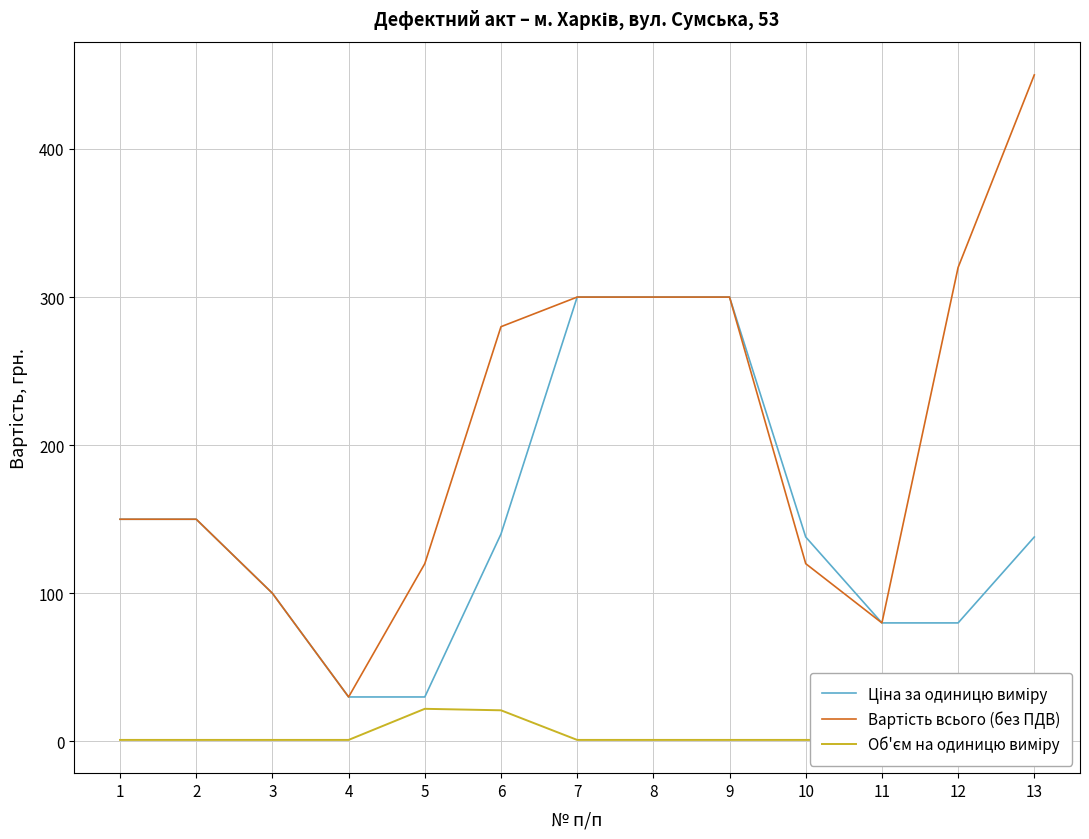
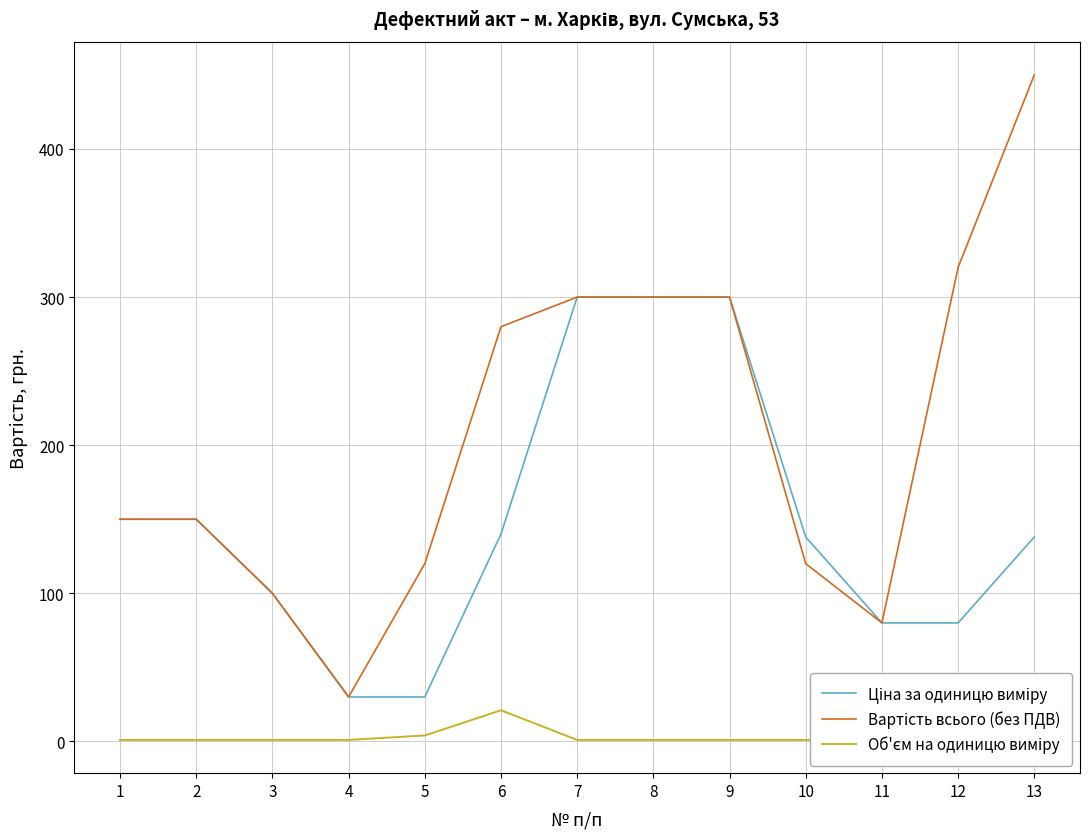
  {
    "Ціна за одиницю виміру": {
      "5": 30,
      "6": 140,
      "10": 138,
      "12": 80,
      "13": 138
    },
    "Вартість всього (без ПДВ)": {
      "5": 120,
      "6": 280,
      "10": 120,
      "12": 320,
      "13": 450
    },
    "Об'єм на одиницю виміру": {
      "1": 1,
      "2": 1,
      "3": 1,
      "4": 1,
-     "5": 22,
+     "5": 4,
      "6": 21,
      "7": 1,
      "8": 1,
      "9": 1,
      "10": 1
    }
  }
